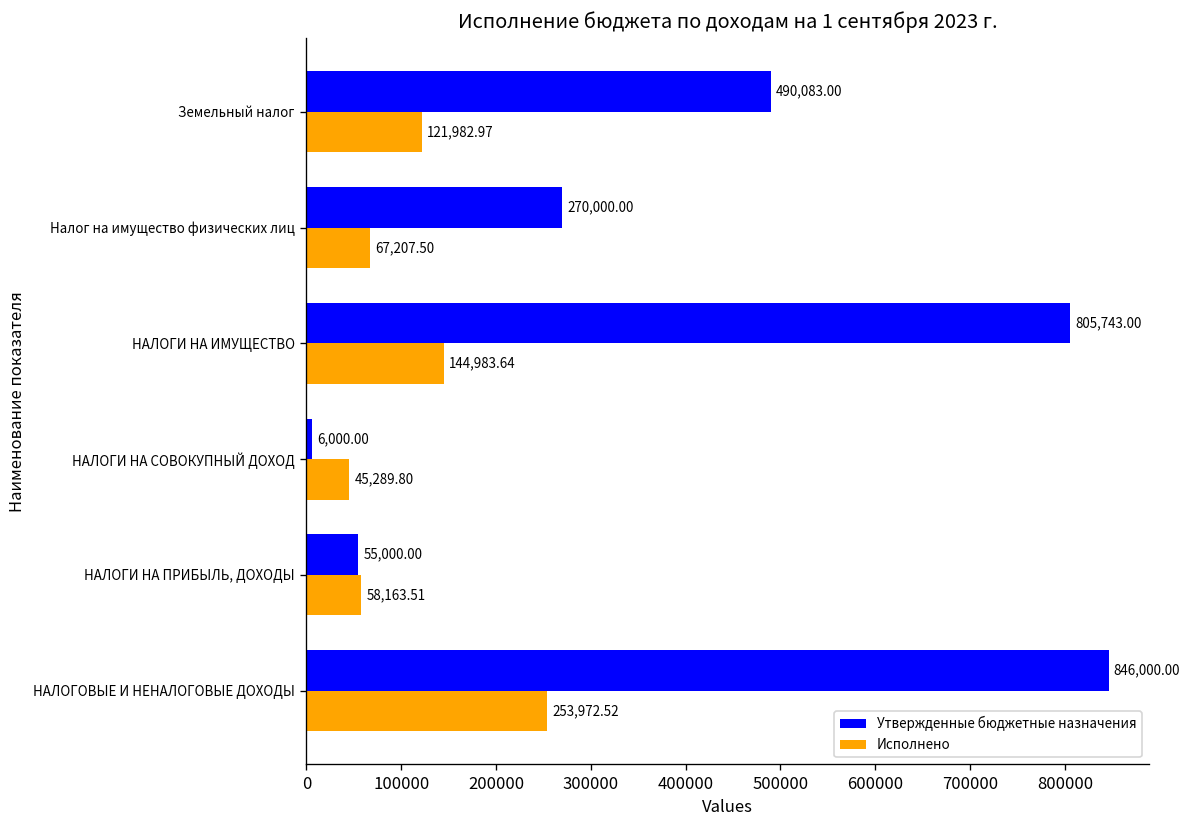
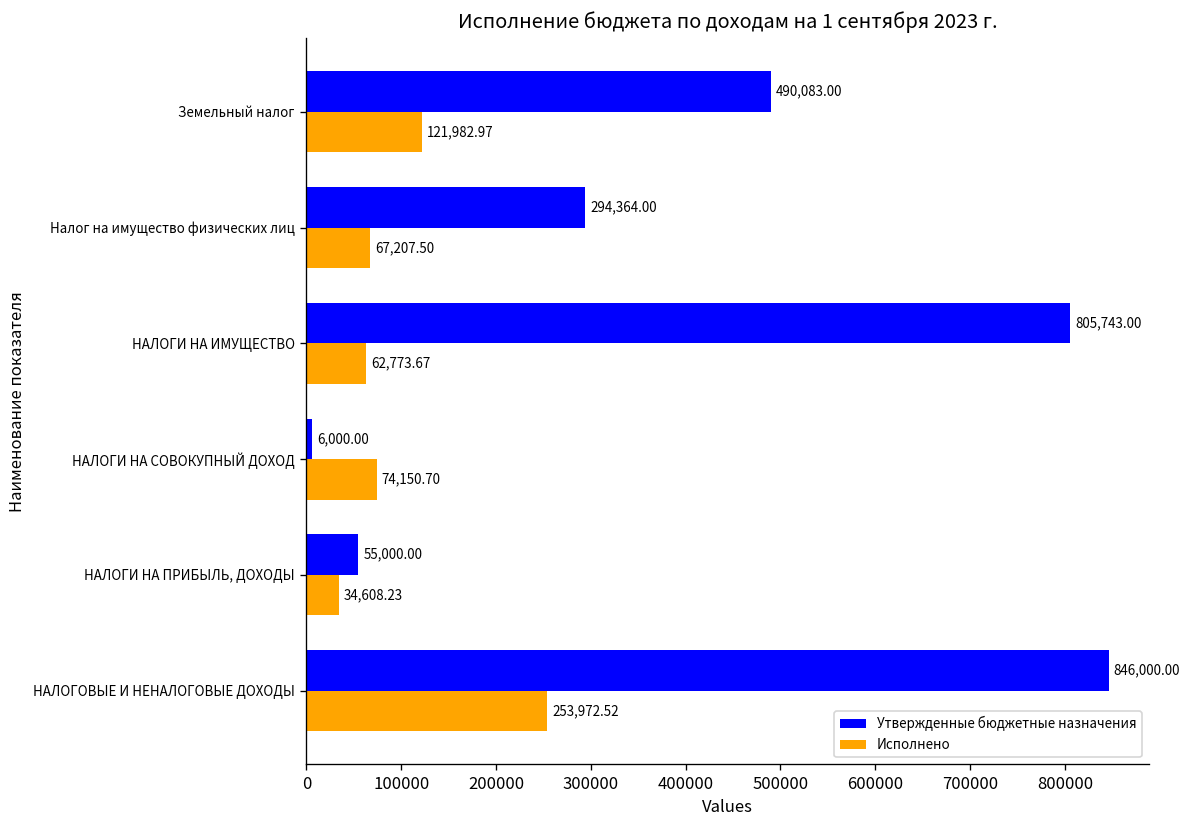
  {
    "Утвержденные бюджетные назначения": {
      "Земельный налог": "490,083.00",
-     "Налог на имущество физических лиц": "270,000.00",
+     "Налог на имущество физических лиц": "294,364.00",
      "НАЛОГИ НА ИМУЩЕСТВО": "805,743.00",
      "НАЛОГИ НА СОВОКУПНЫЙ ДОХОД": "6,000.00",
      "НАЛОГИ НА ПРИБЫЛЬ, ДОХОДЫ": "55,000.00",
      "НАЛОГОВЫЕ И НЕНАЛОГОВЫЕ ДОХОДЫ": "846,000.00"
    },
    "Исполнено": {
      "Земельный налог": "121,982.97",
      "Налог на имущество физических лиц": "67,207.50",
-     "НАЛОГИ НА ИМУЩЕСТВО": "144,983.64",
-     "НАЛОГИ НА СОВОКУПНЫЙ ДОХОД": "45,289.80",
-     "НАЛОГИ НА ПРИБЫЛЬ, ДОХОДЫ": "58,163.51",
+     "НАЛОГИ НА ИМУЩЕСТВО": "62,773.67",
+     "НАЛОГИ НА СОВОКУПНЫЙ ДОХОД": "74,150.70",
+     "НАЛОГИ НА ПРИБЫЛЬ, ДОХОДЫ": "34,608.23",
      "НАЛОГОВЫЕ И НЕНАЛОГОВЫЕ ДОХОДЫ": "253,972.52"
    }
  }
